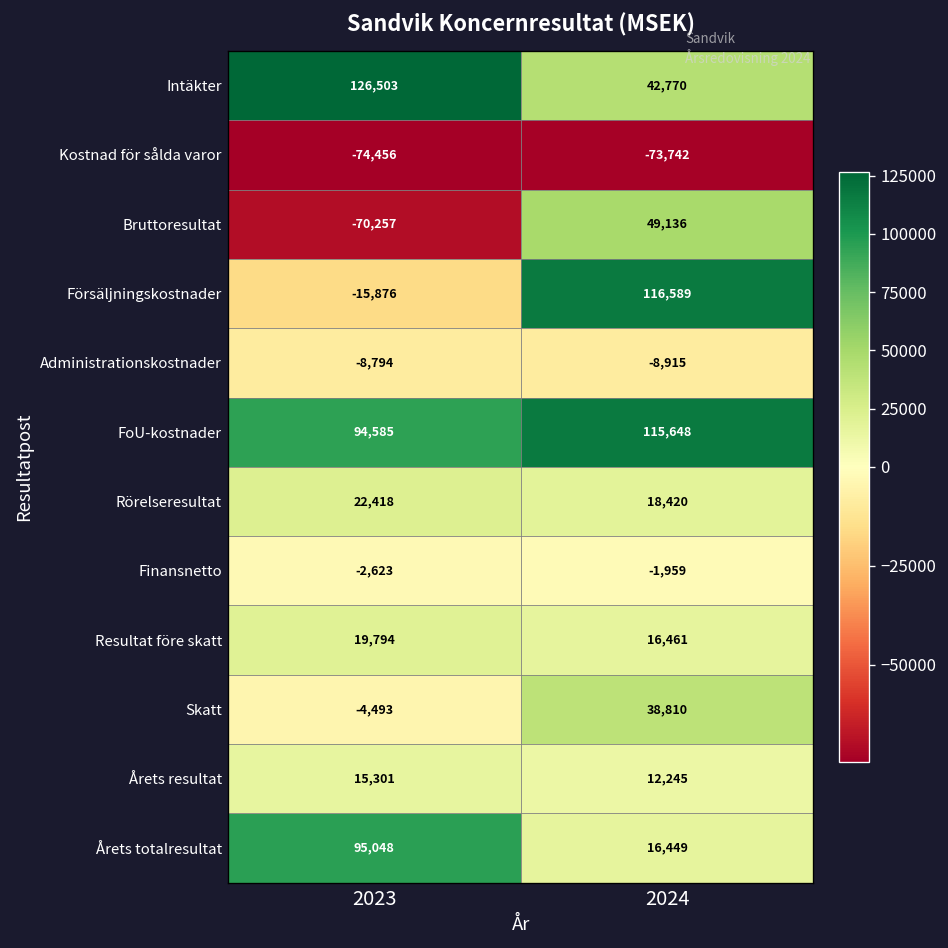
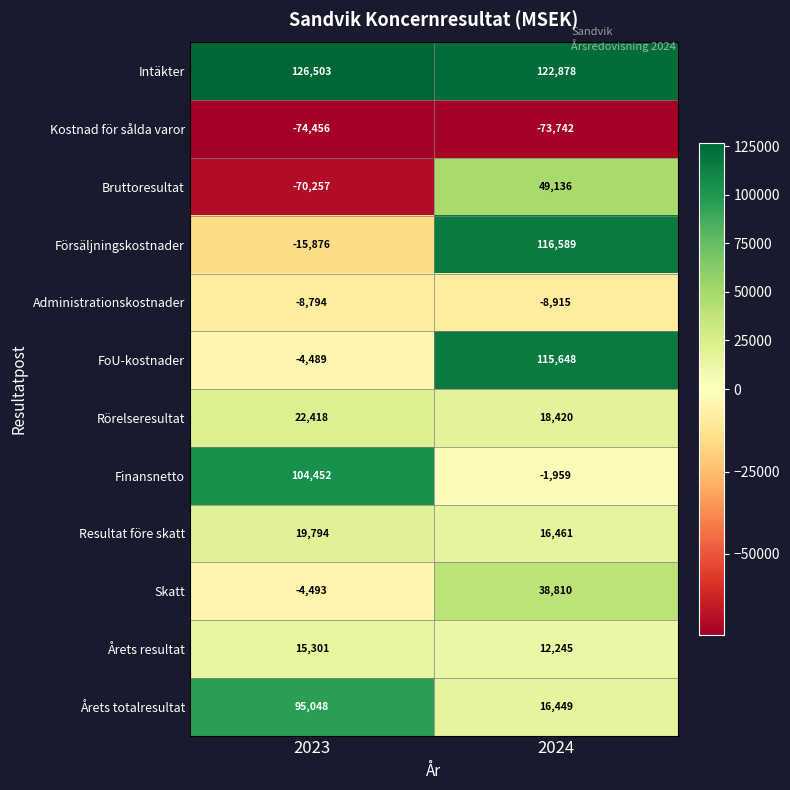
  {
    "Intäkter": {
      "2023": "126,503",
-     "2024": "42,770"
+     "2024": "122,878"
    },
    "Kostnad för sålda varor": {
      "2023": "-74,456",
      "2024": "-73,742"
    },
    "Bruttoresultat": {
      "2023": "-70,257",
      "2024": "49,136"
    },
    "Försäljningskostnader": {
      "2023": "-15,876",
      "2024": "116,589"
    },
    "Administrationskostnader": {
      "2023": "-8,794",
      "2024": "-8,915"
    },
    "FoU-kostnader": {
-     "2023": "94,585",
+     "2023": "-4,489",
      "2024": "115,648"
    },
    "Rörelseresultat": {
      "2023": "22,418",
      "2024": "18,420"
    },
    "Finansnetto": {
-     "2023": "-2,623",
+     "2023": "104,452",
      "2024": "-1,959"
    },
    "Resultat före skatt": {
      "2023": "19,794",
      "2024": "16,461"
    },
    "Skatt": {
      "2023": "-4,493",
      "2024": "38,810"
    },
    "Årets resultat": {
      "2023": "15,301",
      "2024": "12,245"
    },
    "Årets totalresultat": {
      "2023": "95,048",
      "2024": "16,449"
    }
  }
